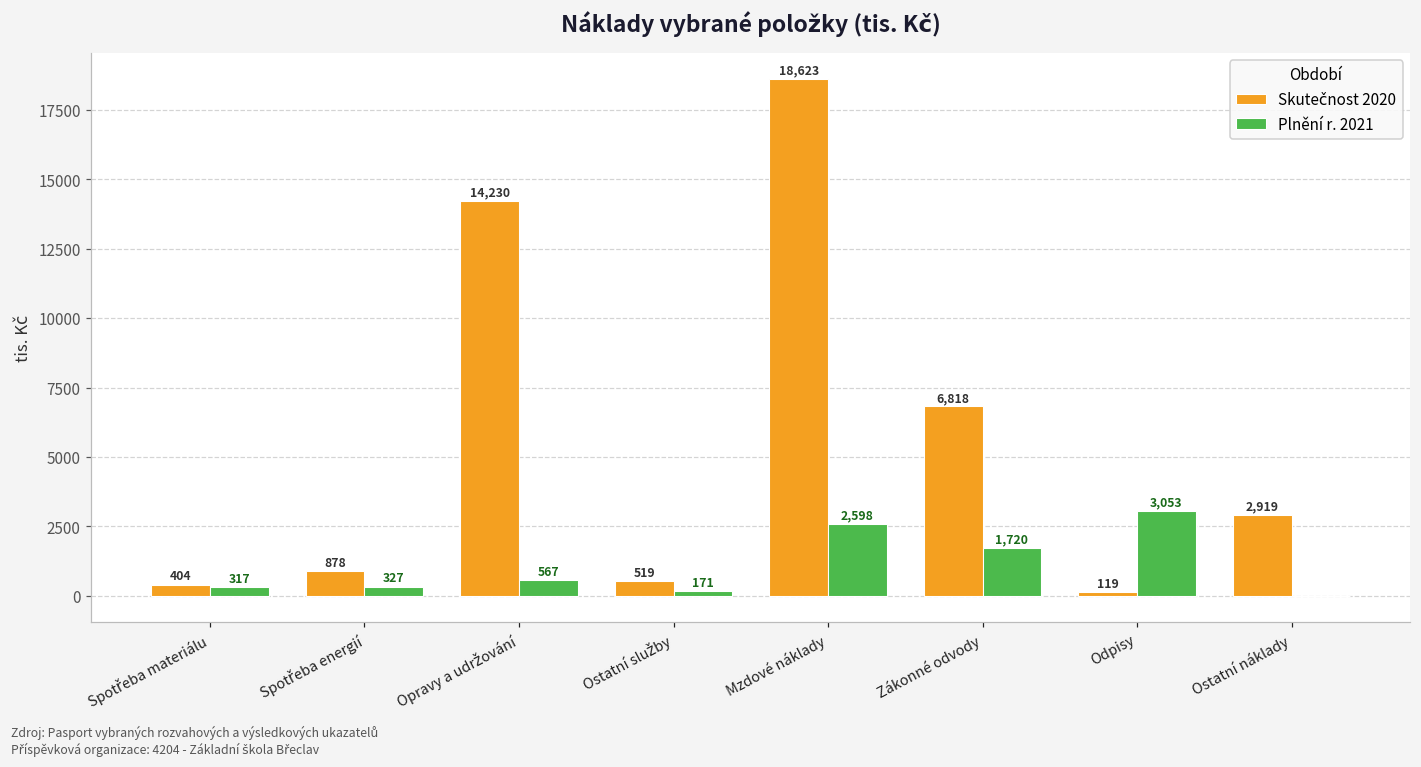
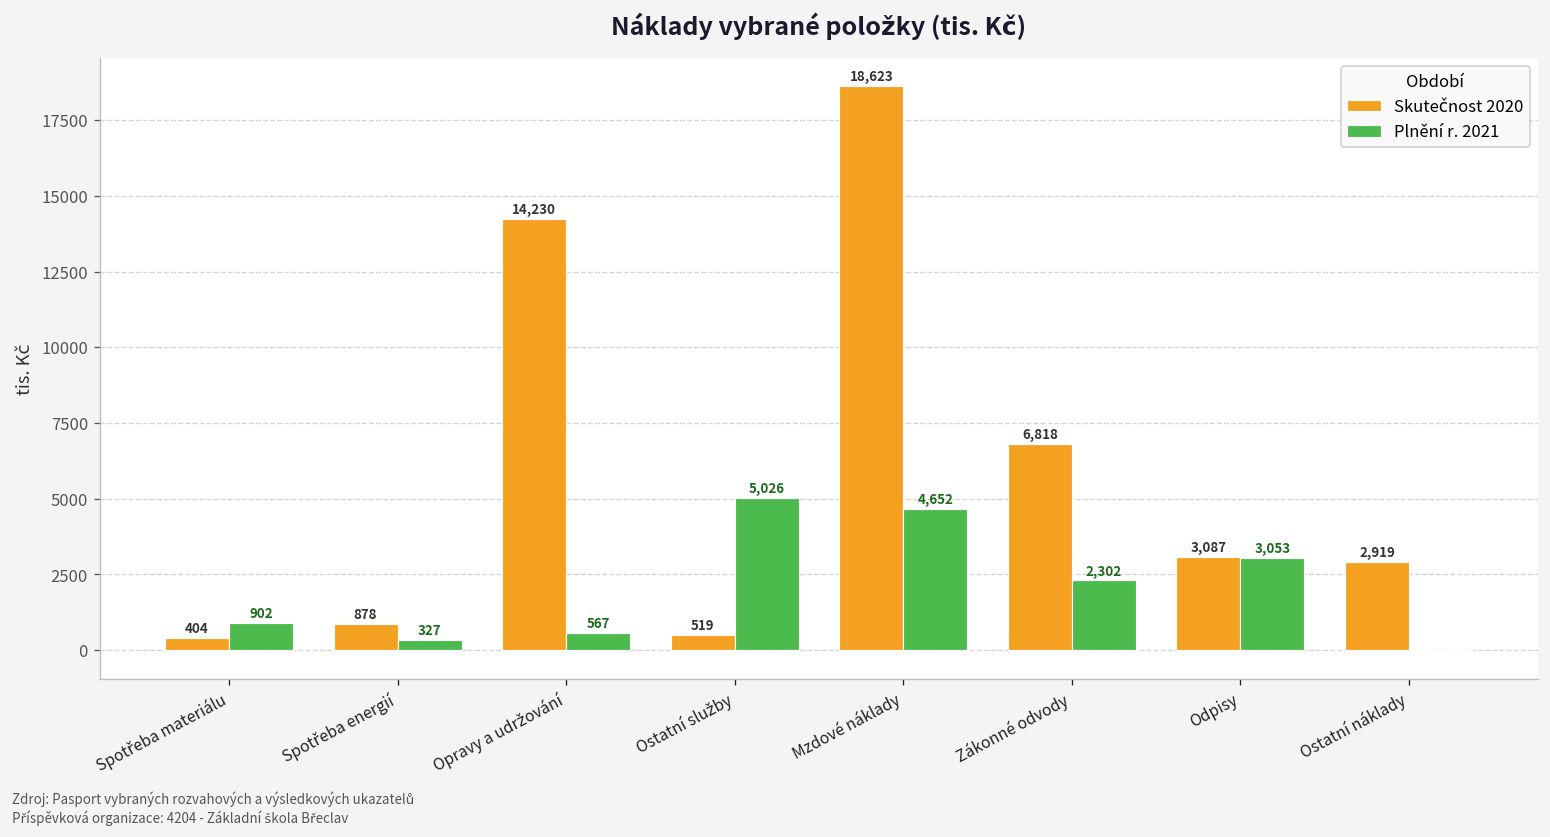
  {
    "Skutečnost 2020": {
      "Spotřeba materiálu": "404",
      "Spotřeba energií": "878",
      "Opravy a udržování": "14,230",
      "Ostatní služby": "519",
      "Mzdové náklady": "18,623",
      "Zákonné odvody": "6,818",
-     "Odpisy": "119",
+     "Odpisy": "3,087",
      "Ostatní náklady": "2,919"
    },
    "Plnění r. 2021": {
-     "Spotřeba materiálu": "317",
+     "Spotřeba materiálu": "902",
      "Spotřeba energií": "327",
      "Opravy a udržování": "567",
-     "Ostatní služby": "171",
-     "Mzdové náklady": "2,598",
-     "Zákonné odvody": "1,720",
+     "Ostatní služby": "5,026",
+     "Mzdové náklady": "4,652",
+     "Zákonné odvody": "2,302",
      "Odpisy": "3,053"
    }
  }
